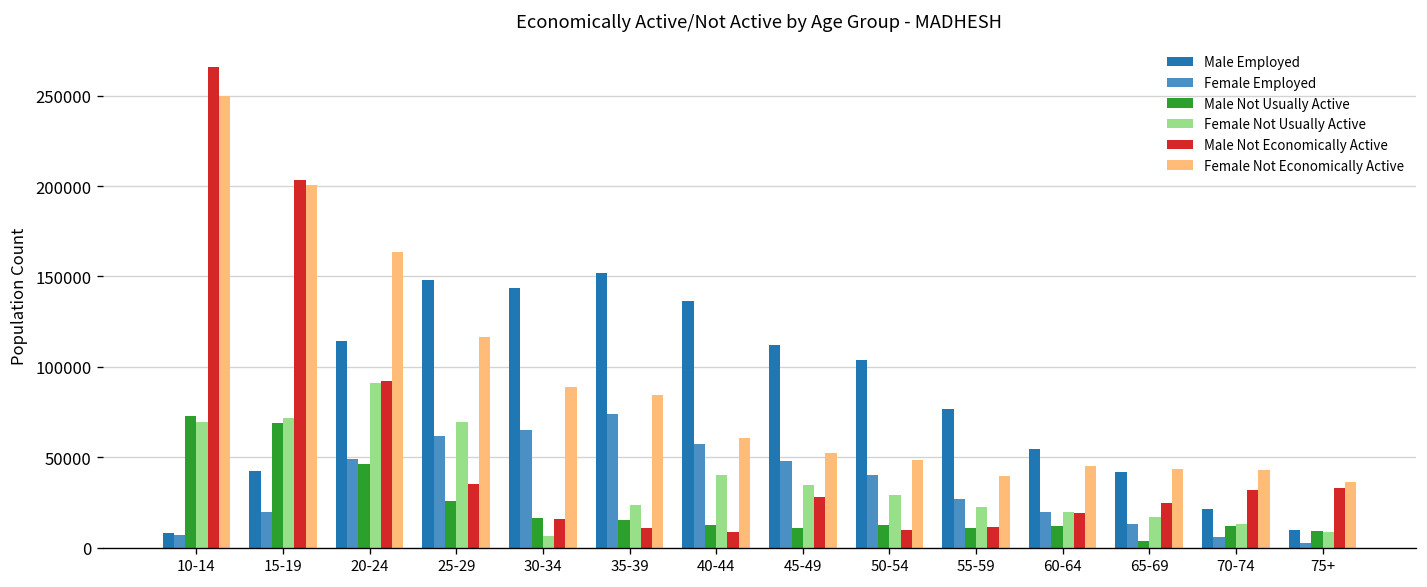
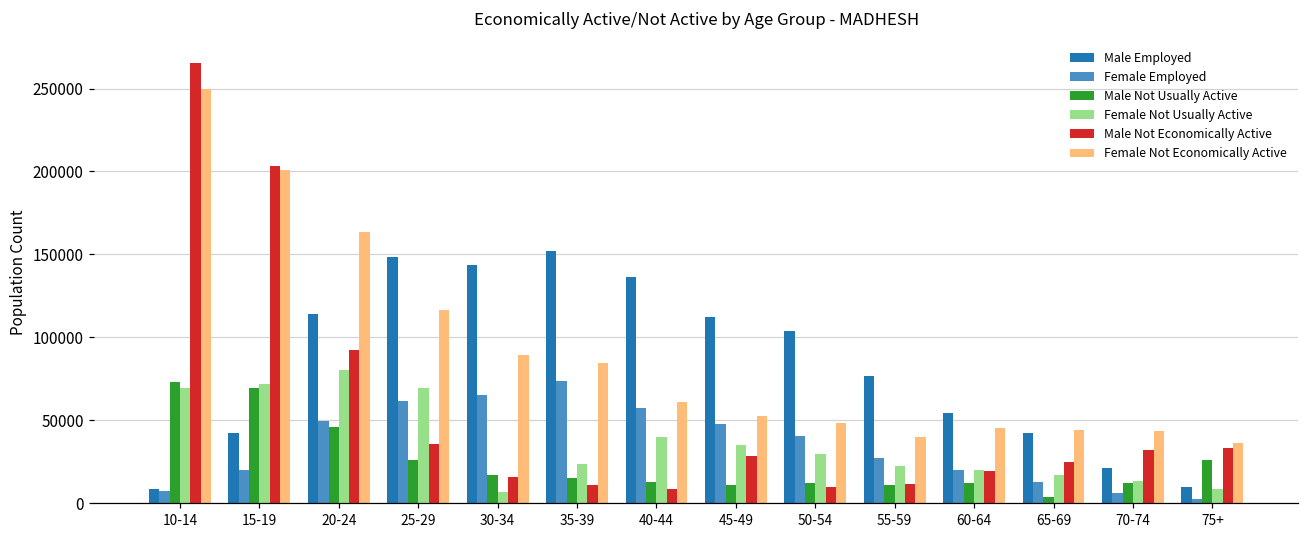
  {
    "Male Not Usually Active": {
      "10-14": 73000,
      "15-19": 69000,
      "20-24": 46000,
      "25-29": 26000,
      "30-34": 17000,
      "35-39": 15000,
      "40-44": 13000,
      "45-49": 11000,
      "50-54": 12000,
      "55-59": 11000,
      "60-64": 12000,
      "65-69": 4000,
      "70-74": 12000,
-     "75+": 10000
+     "75+": 26000
    },
    "Female Not Usually Active": {
      "10-14": 70000,
      "15-19": 72000,
-     "20-24": 91000,
+     "20-24": 80000,
      "25-29": 70000,
      "30-34": 6000,
      "35-39": 24000,
      "40-44": 40000,
      "45-49": 35000,
      "50-54": 29000,
      "55-59": 22000,
      "60-64": 20000,
      "65-69": 17000,
      "70-74": 13000,
      "75+": 9000
    },
    "Male Not Economically Active": {
      "10-14": 266000,
      "15-19": 204000,
      "20-24": 92000,
      "25-29": 35000,
      "30-34": 16000,
      "35-39": 11000,
      "40-44": 9000,
      "45-49": 28000,
      "50-54": 10000,
      "55-59": 12000,
      "60-64": 19000,
      "65-69": 25000,
      "70-74": 32000,
      "75+": 33000
    },
    "Female Not Economically Active": {
      "10-14": 250000,
      "15-19": 201000,
      "20-24": 163000,
      "25-29": 117000,
      "30-34": 89000,
      "35-39": 84000,
      "40-44": 61000,
      "45-49": 53000,
      "50-54": 49000,
      "55-59": 40000,
      "60-64": 45000,
      "65-69": 44000,
      "70-74": 43000,
      "75+": 36000
    }
  }
